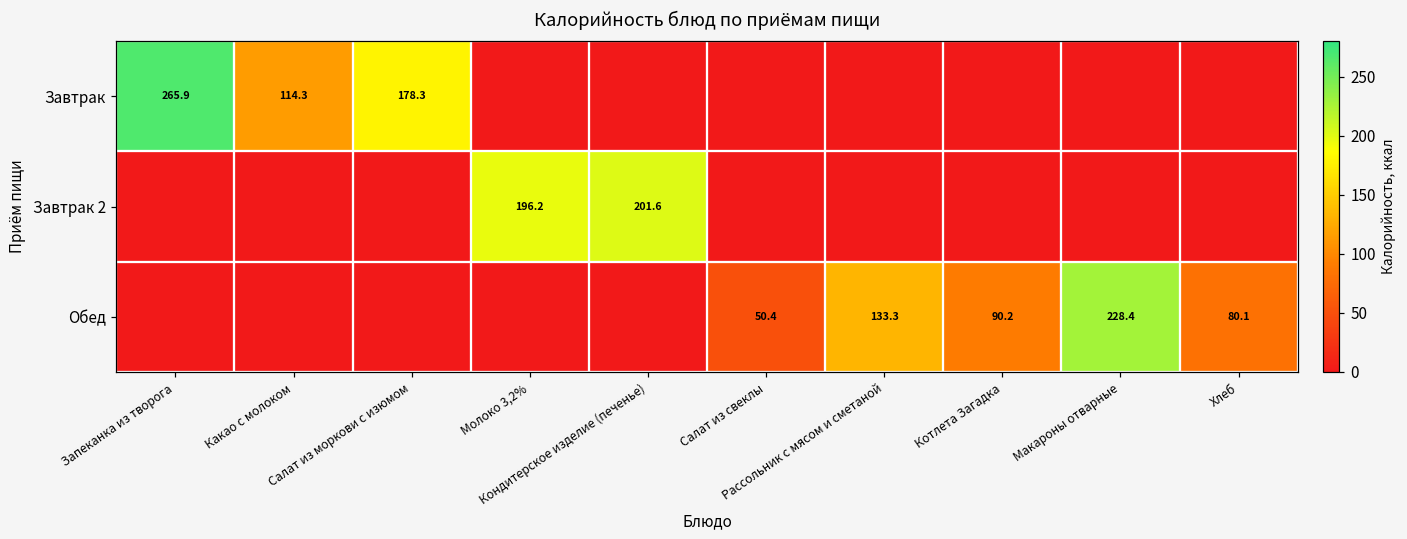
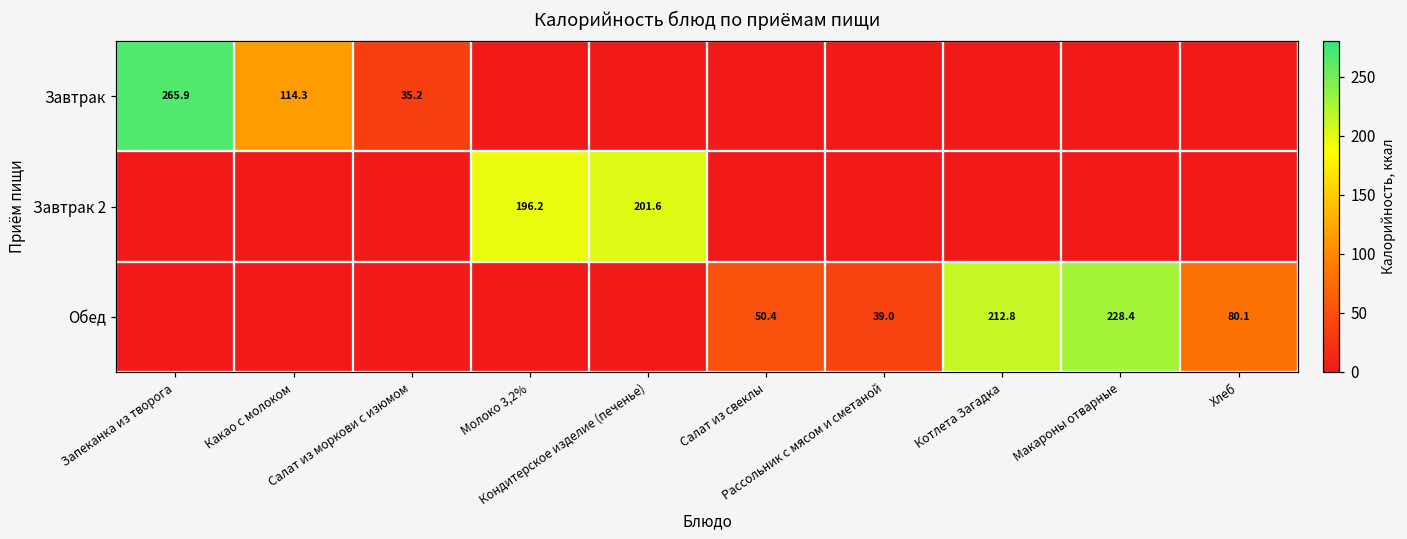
  {
    "Завтрак": {
      "Запеканка из творога": 265.9,
      "Какао с молоком": 114.3,
-     "Салат из моркови с изюмом": 178.3
+     "Салат из моркови с изюмом": 35.2
    },
    "Завтрак 2": {
      "Молоко 3,2%": 196.2,
      "Кондитерское изделие (печенье)": 201.6
    },
    "Обед": {
      "Салат из свеклы": 50.4,
-     "Рассольник с мясом и сметаной": 133.3,
-     "Котлета Загадка": 90.2,
+     "Рассольник с мясом и сметаной": 39.0,
+     "Котлета Загадка": 212.8,
      "Макароны отварные": 228.4,
      "Хлеб": 80.1
    }
  }
